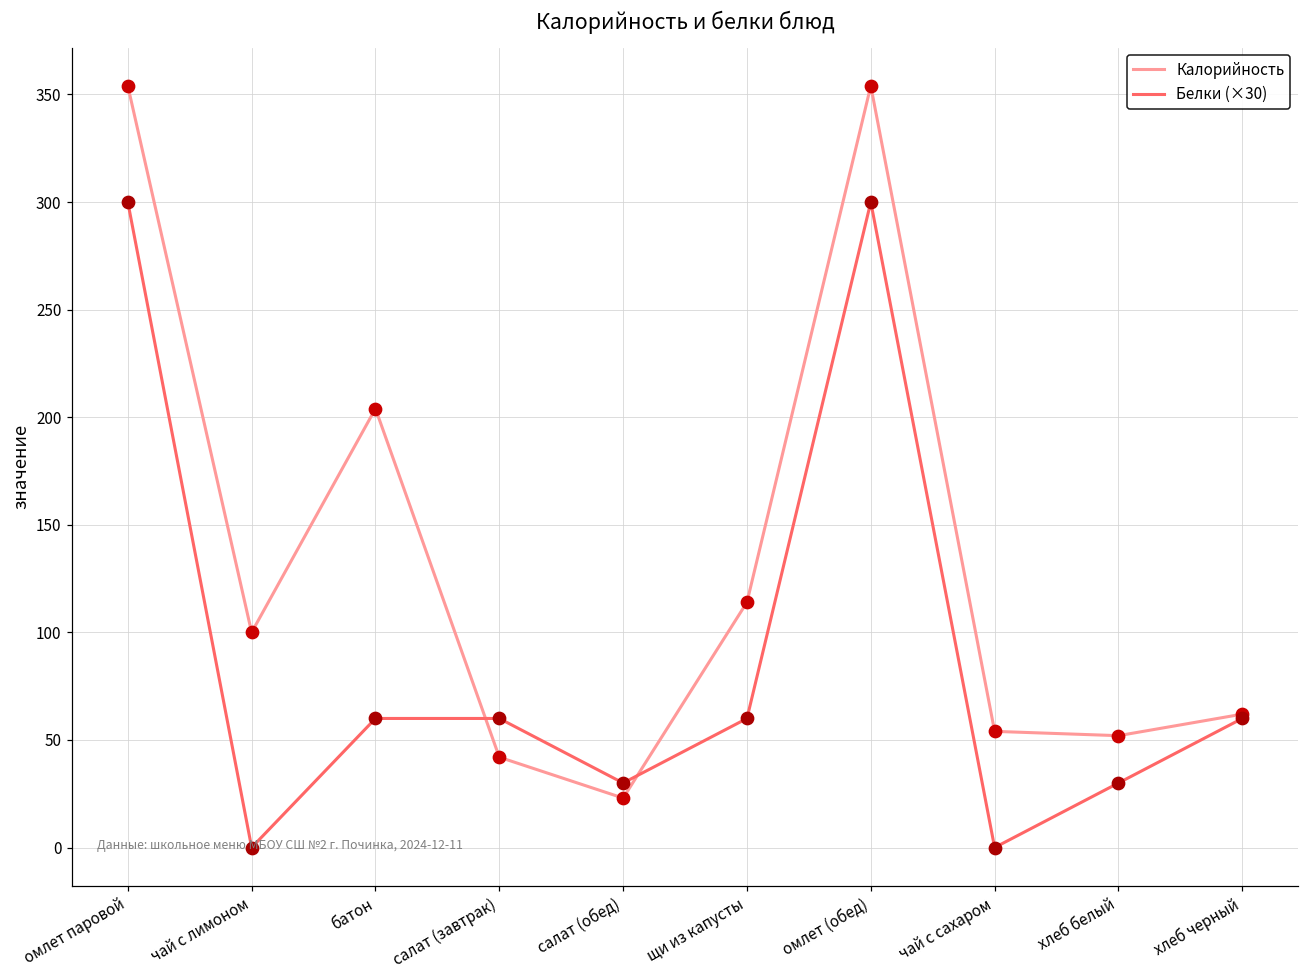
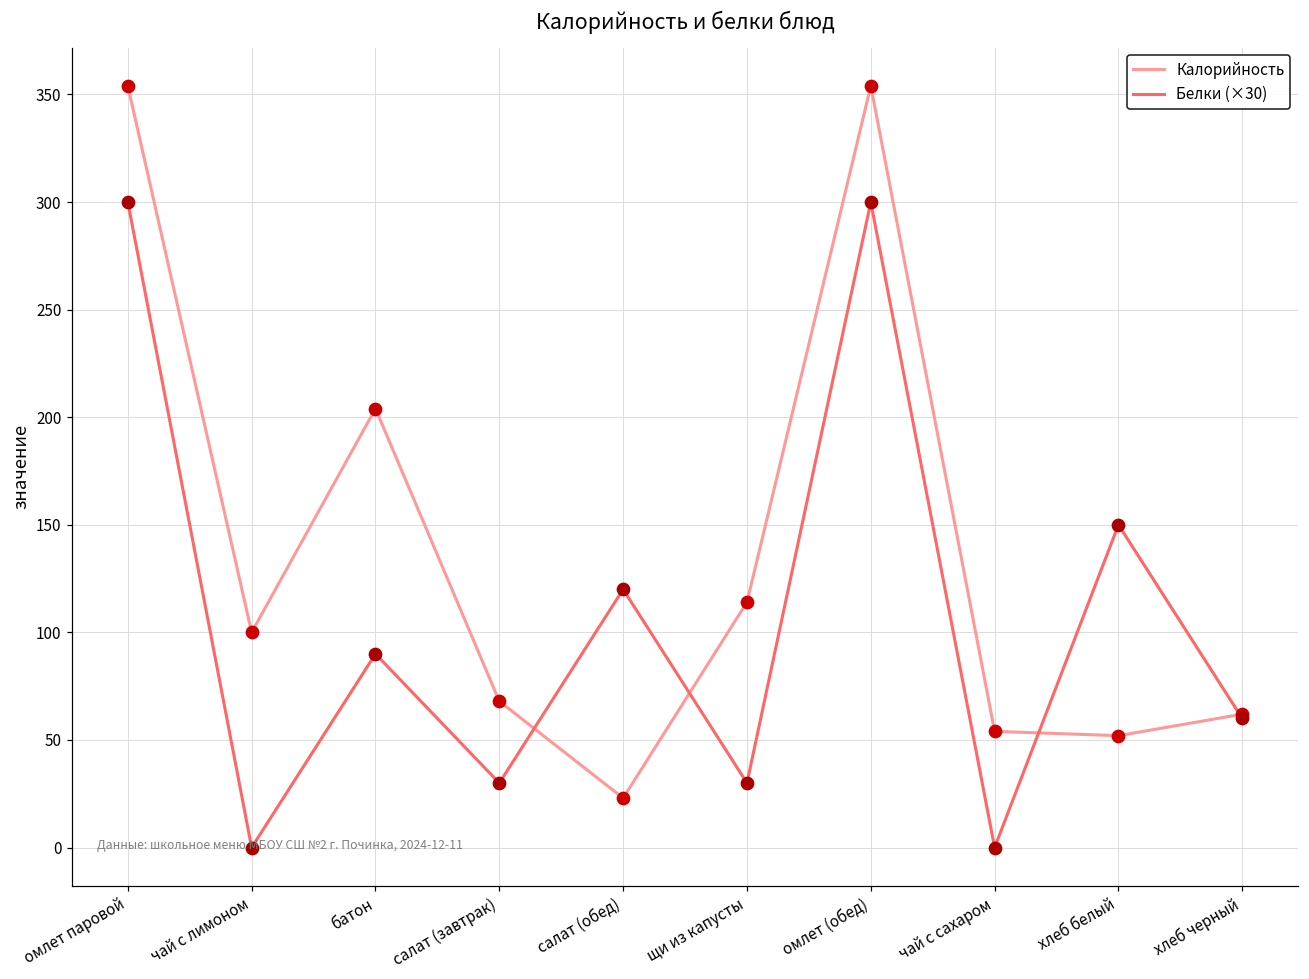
  {
    "Калорийность": {
      "омлет паровой": 354,
      "чай с лимоном": 100,
      "батон": 204,
-     "салат (завтрак)": 42,
+     "салат (завтрак)": 68,
      "салат (обед)": 23,
      "щи из капусты": 114,
      "омлет (обед)": 354,
      "чай с сахаром": 54,
      "хлеб белый": 52,
      "хлеб черный": 62
    },
    "Белки (×30)": {
      "омлет паровой": 300,
-     "батон": 60,
-     "салат (завтрак)": 60,
-     "салат (обед)": 30,
-     "щи из капусты": 60,
+     "батон": 90,
+     "салат (завтрак)": 30,
+     "салат (обед)": 120,
+     "щи из капусты": 30,
      "омлет (обед)": 300,
      "чай с сахаром": 0,
-     "хлеб белый": 30,
+     "хлеб белый": 150,
      "хлеб черный": 60
    }
  }
